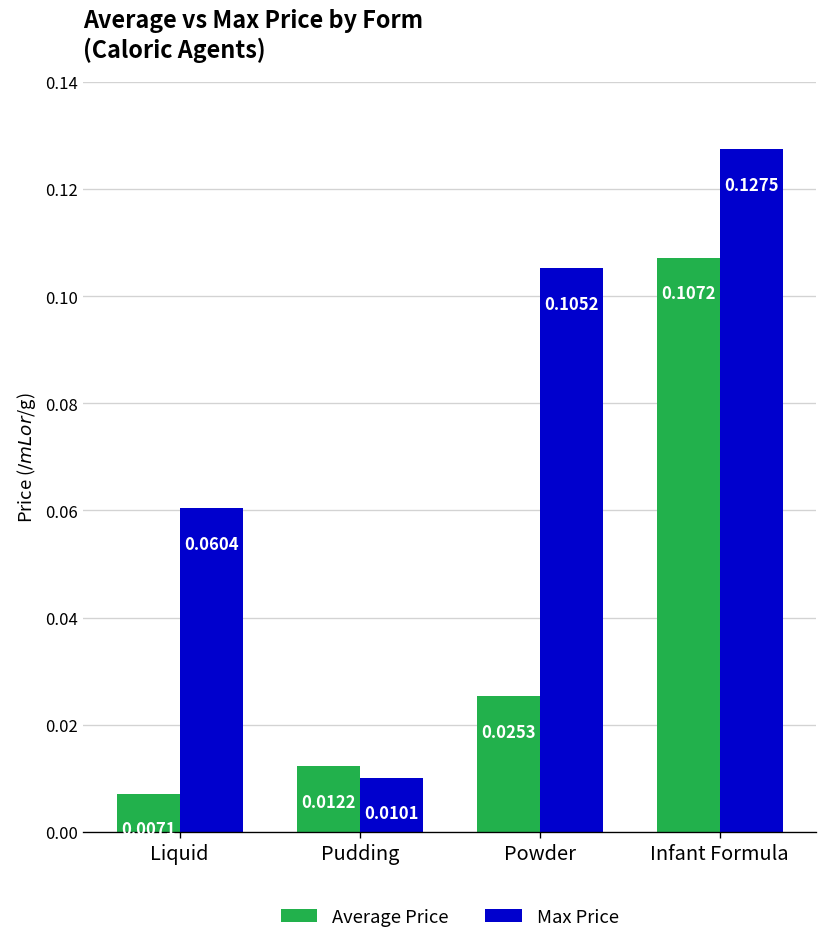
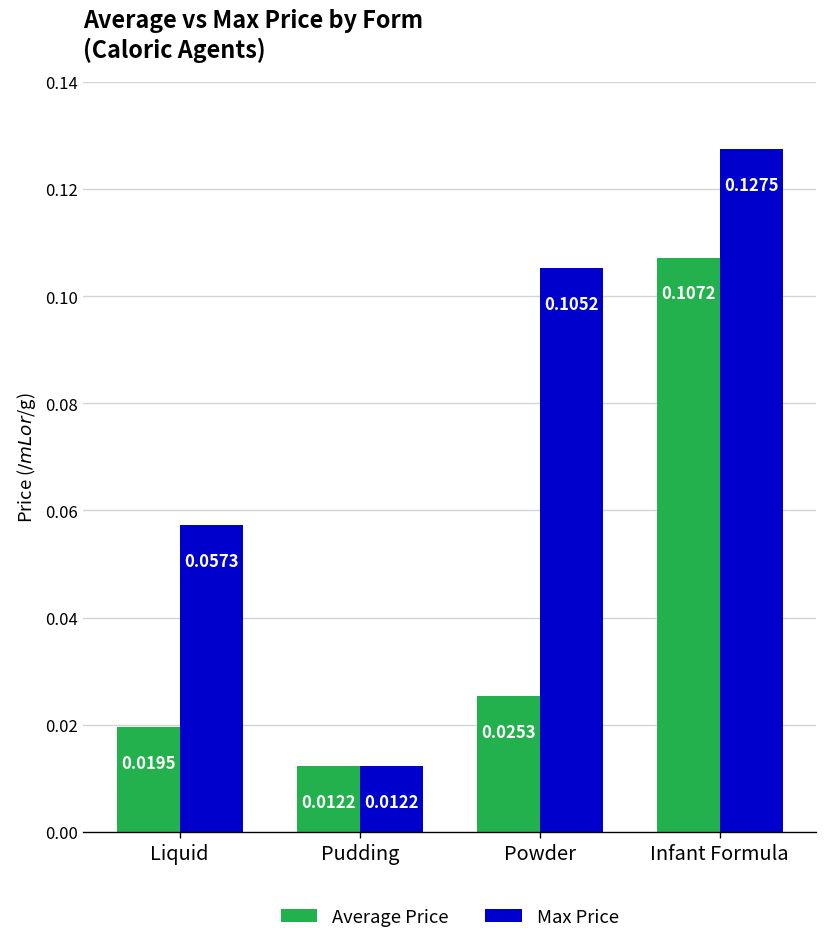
  {
    "Average Price": {
-     "Liquid": 0.0071,
+     "Liquid": 0.0195,
      "Pudding": 0.0122,
      "Powder": 0.0253,
      "Infant Formula": 0.1072
    },
    "Max Price": {
-     "Liquid": 0.0604,
-     "Pudding": 0.0101,
+     "Liquid": 0.0573,
+     "Pudding": 0.0122,
      "Powder": 0.1052,
      "Infant Formula": 0.1275
    }
  }
